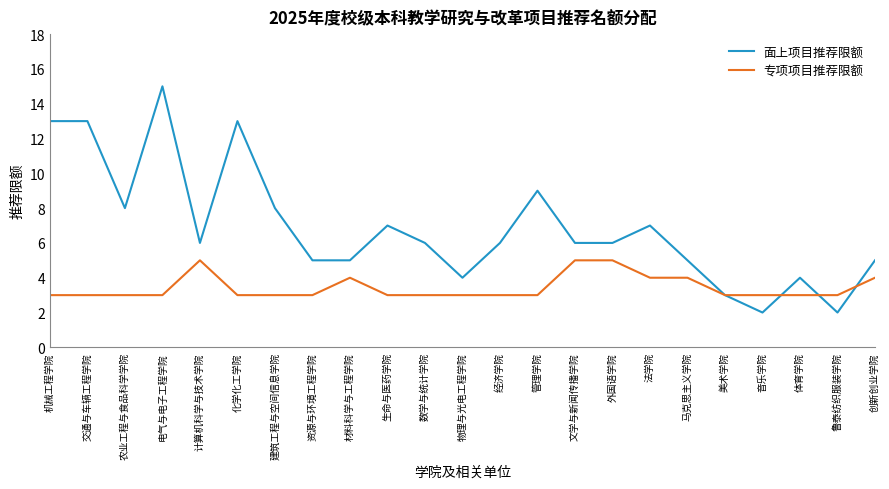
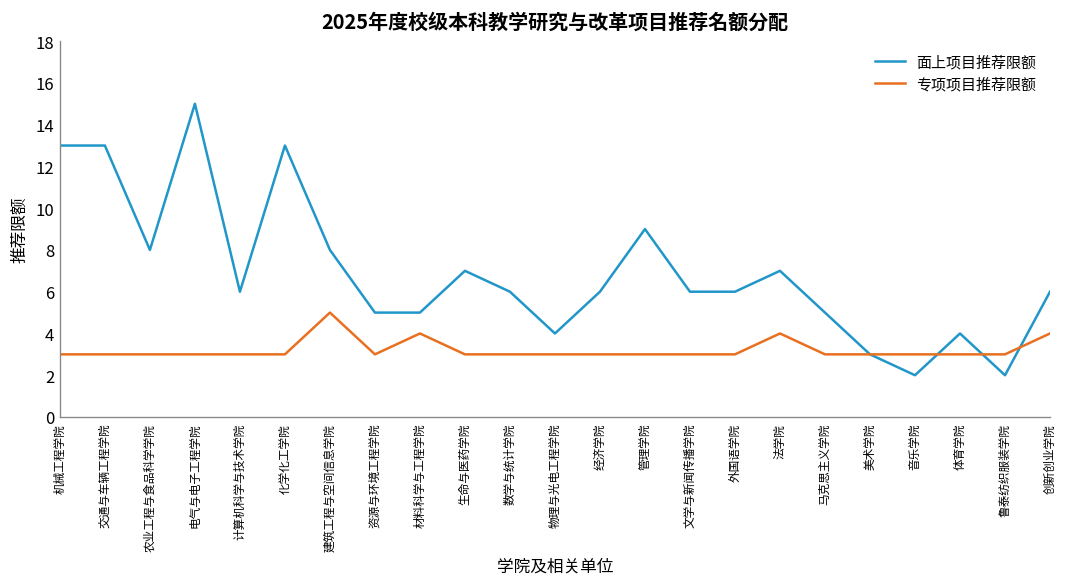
  {
    "面上项目推荐限额": {
      "机械工程学院": 13,
      "交通与车辆工程学院": 13,
      "农业工程与食品科学学院": 8,
      "电气与电子工程学院": 15,
      "计算机科学与技术学院": 6,
      "化学化工学院": 13,
      "建筑工程与空间信息学院": 8,
      "资源与环境工程学院": 5,
      "材料科学与工程学院": 5,
      "生命与医药学院": 7,
      "数学与统计学院": 6,
      "物理与光电工程学院": 4,
      "经济学院": 6,
      "管理学院": 9,
      "文学与新闻传播学院": 6,
      "外国语学院": 6,
      "法学院": 7,
      "马克思主义学院": 5,
      "音乐学院": 2,
      "体育学院": 4,
      "鲁泰纺织服装学院": 2,
-     "创新创业学院": 5
+     "创新创业学院": 6
    },
    "专项项目推荐限额": {
      "机械工程学院": 3,
      "交通与车辆工程学院": 3,
      "农业工程与食品科学学院": 3,
      "电气与电子工程学院": 3,
-     "计算机科学与技术学院": 5,
+     "计算机科学与技术学院": 3,
      "化学化工学院": 3,
-     "建筑工程与空间信息学院": 3,
+     "建筑工程与空间信息学院": 5,
      "资源与环境工程学院": 3,
      "材料科学与工程学院": 4,
      "生命与医药学院": 3,
      "数学与统计学院": 3,
      "物理与光电工程学院": 3,
      "经济学院": 3,
      "管理学院": 3,
-     "文学与新闻传播学院": 5,
-     "外国语学院": 5,
+     "文学与新闻传播学院": 3,
+     "外国语学院": 3,
      "法学院": 4,
-     "马克思主义学院": 4,
+     "马克思主义学院": 3,
      "音乐学院": 3,
      "体育学院": 3,
      "鲁泰纺织服装学院": 3,
      "创新创业学院": 4
    }
  }
